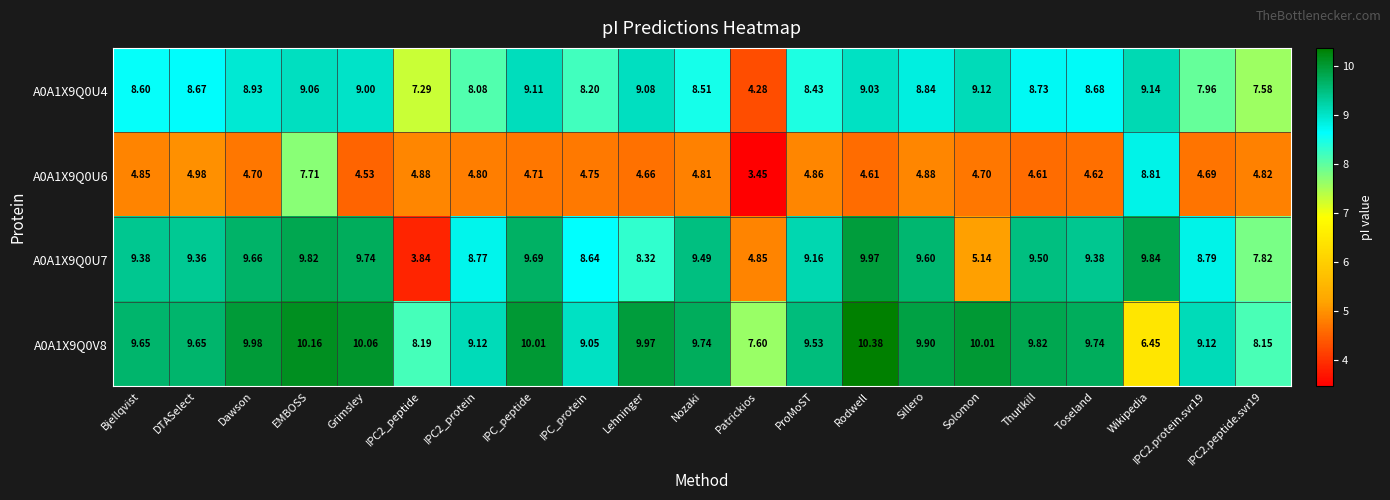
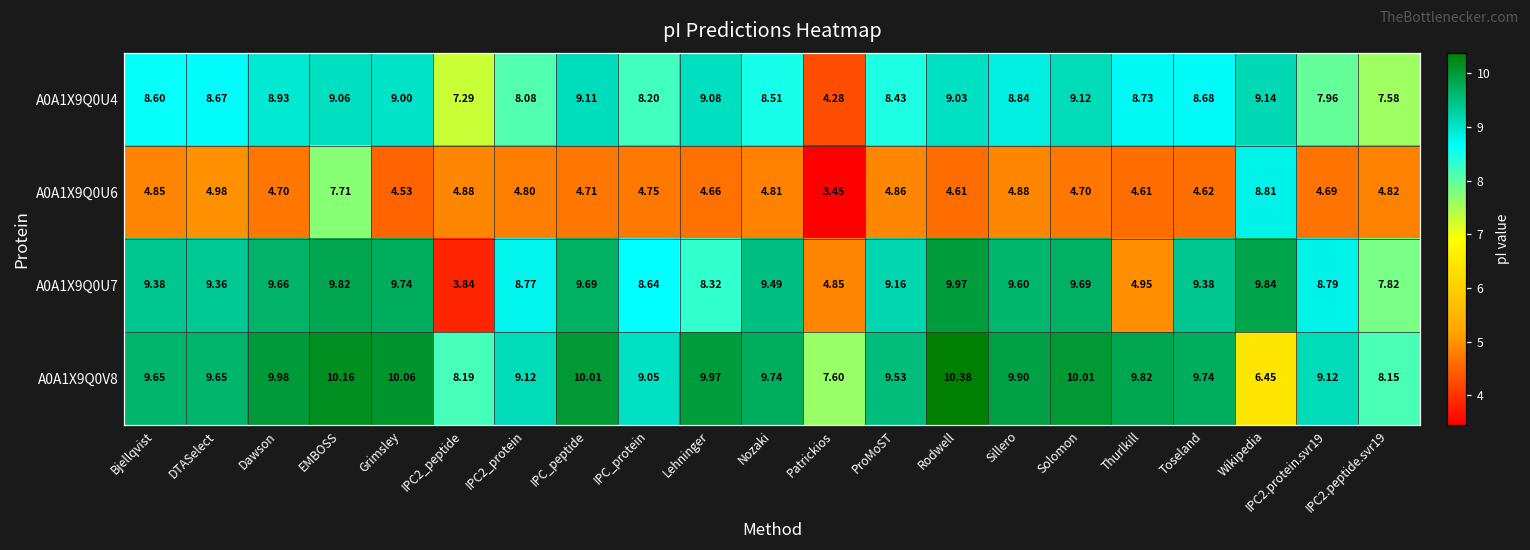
  {
    "A0A1X9Q0U4": {
      "Bjellqvist": 8.60,
      "DTASelect": 8.67,
      "Dawson": 8.93,
      "EMBOSS": 9.06,
      "Grimsley": 9.00,
      "IPC2_peptide": 7.29,
      "IPC2_protein": 8.08,
      "IPC_peptide": 9.11,
      "IPC_protein": 8.20,
      "Lehninger": 9.08,
      "Nozaki": 8.51,
      "Patrickios": 4.28,
      "ProMoST": 8.43,
      "Rodwell": 9.03,
      "Sillero": 8.84,
      "Solomon": 9.12,
      "Thurlkill": 8.73,
      "Toseland": 8.68,
      "Wikipedia": 9.14,
      "IPC2.protein.svr19": 7.96,
      "IPC2.peptide.svr19": 7.58
    },
    "A0A1X9Q0U6": {
      "Bjellqvist": 4.85,
      "DTASelect": 4.98,
      "Dawson": 4.70,
      "EMBOSS": 7.71,
      "Grimsley": 4.53,
      "IPC2_peptide": 4.88,
      "IPC2_protein": 4.80,
      "IPC_peptide": 4.71,
      "IPC_protein": 4.75,
      "Lehninger": 4.66,
      "Nozaki": 4.81,
      "Patrickios": 3.45,
      "ProMoST": 4.86,
      "Rodwell": 4.61,
      "Sillero": 4.88,
      "Solomon": 4.70,
      "Thurlkill": 4.61,
      "Toseland": 4.62,
      "Wikipedia": 8.81,
      "IPC2.protein.svr19": 4.69,
      "IPC2.peptide.svr19": 4.82
    },
    "A0A1X9Q0U7": {
      "Bjellqvist": 9.38,
      "DTASelect": 9.36,
      "Dawson": 9.66,
      "EMBOSS": 9.82,
      "Grimsley": 9.74,
      "IPC2_peptide": 3.84,
      "IPC2_protein": 8.77,
      "IPC_peptide": 9.69,
      "IPC_protein": 8.64,
      "Lehninger": 8.32,
      "Nozaki": 9.49,
      "Patrickios": 4.85,
      "ProMoST": 9.16,
      "Rodwell": 9.97,
      "Sillero": 9.60,
-     "Solomon": 5.14,
-     "Thurlkill": 9.50,
+     "Solomon": 9.69,
+     "Thurlkill": 4.95,
      "Toseland": 9.38,
      "Wikipedia": 9.84,
      "IPC2.protein.svr19": 8.79,
      "IPC2.peptide.svr19": 7.82
    },
    "A0A1X9Q0V8": {
      "Bjellqvist": 9.65,
      "DTASelect": 9.65,
      "Dawson": 9.98,
      "EMBOSS": 10.16,
      "Grimsley": 10.06,
      "IPC2_peptide": 8.19,
      "IPC2_protein": 9.12,
      "IPC_peptide": 10.01,
      "IPC_protein": 9.05,
      "Lehninger": 9.97,
      "Nozaki": 9.74,
      "Patrickios": 7.60,
      "ProMoST": 9.53,
      "Rodwell": 10.38,
      "Sillero": 9.90,
      "Solomon": 10.01,
      "Thurlkill": 9.82,
      "Toseland": 9.74,
      "Wikipedia": 6.45,
      "IPC2.protein.svr19": 9.12,
      "IPC2.peptide.svr19": 8.15
    }
  }
